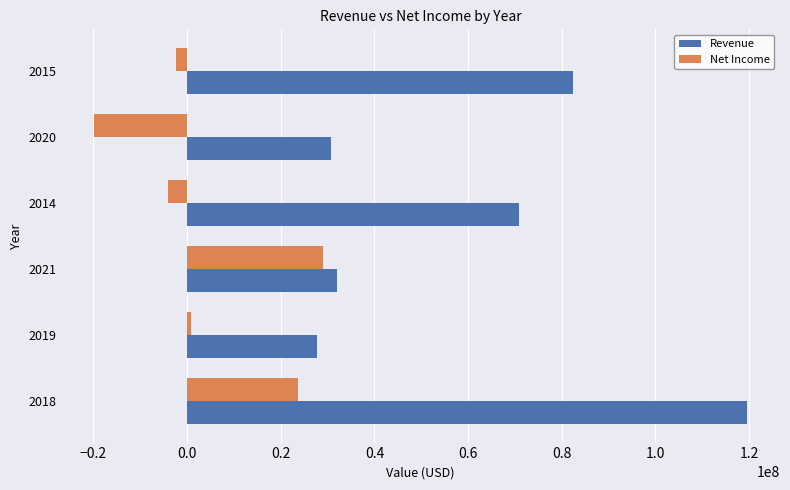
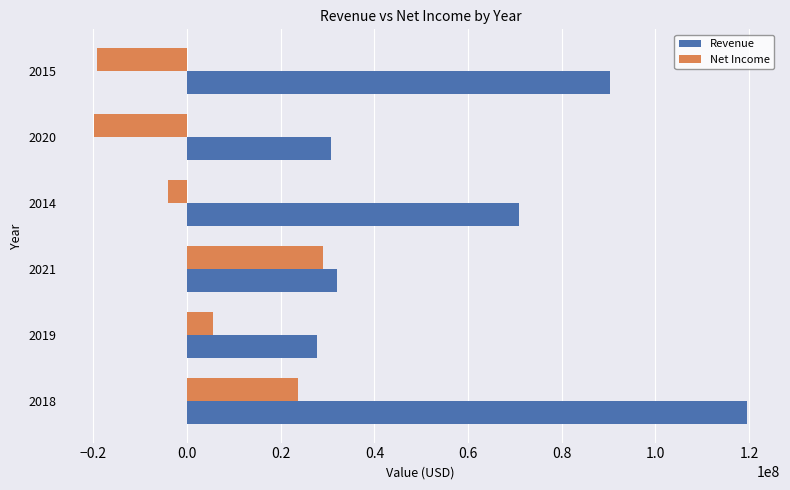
  {
    "Revenue": {
-     "2015": 82000000,
+     "2015": 90000000,
      "2020": 31000000,
      "2014": 71000000,
      "2021": 32000000,
      "2019": 28000000,
      "2018": 120000000
    },
    "Net Income": {
-     "2015": -2000000,
+     "2015": -19000000,
      "2020": -20000000,
      "2014": -4000000,
      "2021": 29000000,
-     "2019": 1000000,
+     "2019": 6000000,
      "2018": 24000000
    }
  }
